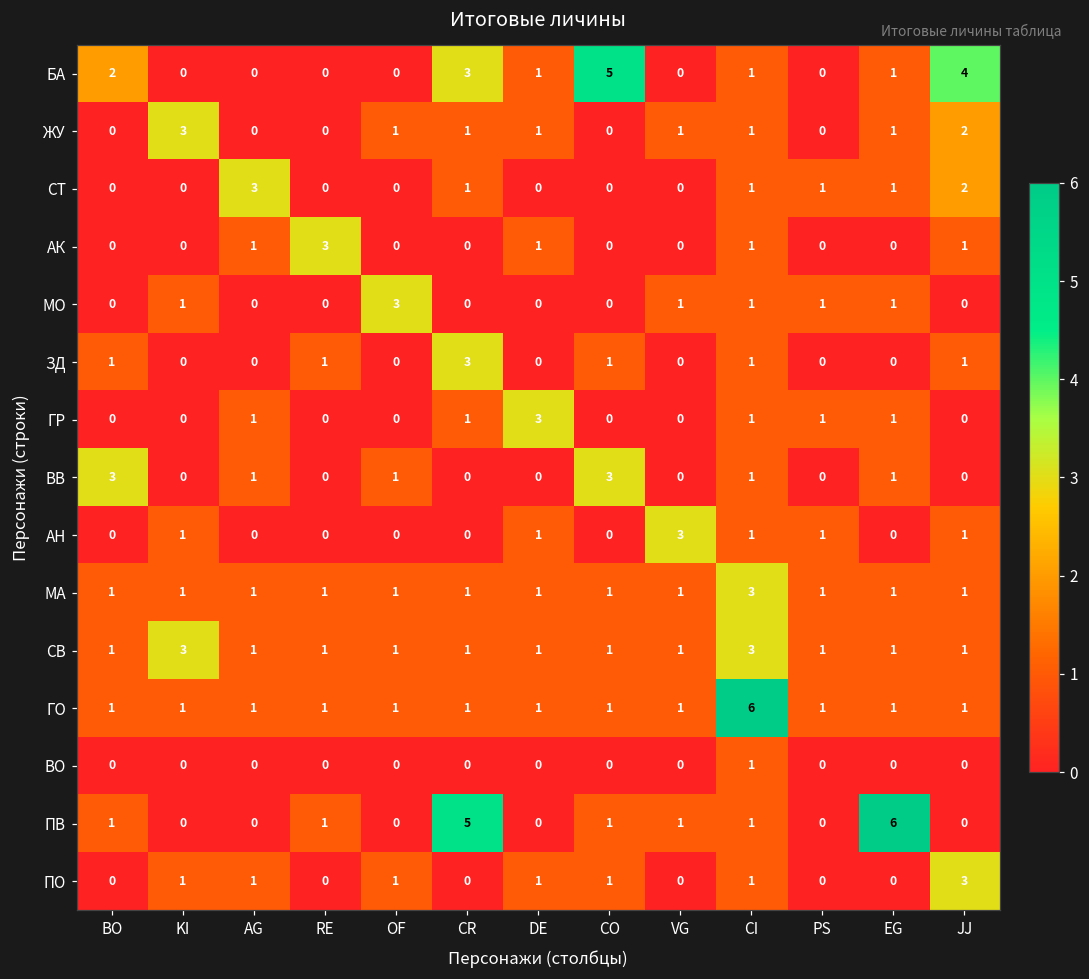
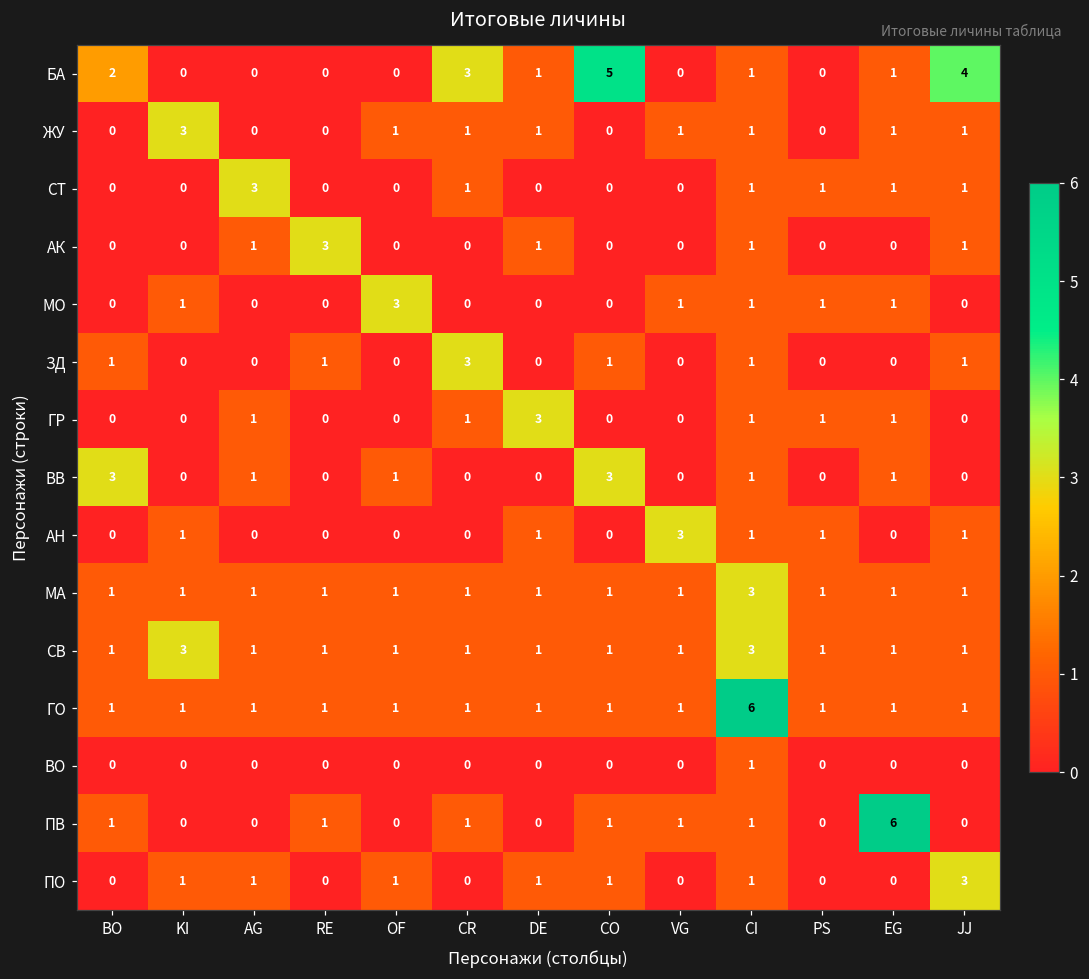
  {
    "БА": {
      "BO": 2,
      "KI": 0,
      "AG": 0,
      "RE": 0,
      "OF": 0,
      "CR": 3,
      "DE": 1,
      "CO": 5,
      "VG": 0,
      "CI": 1,
      "PS": 0,
      "EG": 1,
      "JJ": 4
    },
    "ЖУ": {
      "BO": 0,
      "KI": 3,
      "AG": 0,
      "RE": 0,
      "OF": 1,
      "CR": 1,
      "DE": 1,
      "CO": 0,
      "VG": 1,
      "CI": 1,
      "PS": 0,
      "EG": 1,
-     "JJ": 2
+     "JJ": 1
    },
    "СТ": {
      "BO": 0,
      "KI": 0,
      "AG": 3,
      "RE": 0,
      "OF": 0,
      "CR": 1,
      "DE": 0,
      "CO": 0,
      "VG": 0,
      "CI": 1,
      "PS": 1,
      "EG": 1,
-     "JJ": 2
+     "JJ": 1
    },
    "АК": {
      "BO": 0,
      "KI": 0,
      "AG": 1,
      "RE": 3,
      "OF": 0,
      "CR": 0,
      "DE": 1,
      "CO": 0,
      "VG": 0,
      "CI": 1,
      "PS": 0,
      "EG": 0,
      "JJ": 1
    },
    "МО": {
      "BO": 0,
      "KI": 1,
      "AG": 0,
      "RE": 0,
      "OF": 3,
      "CR": 0,
      "DE": 0,
      "CO": 0,
      "VG": 1,
      "CI": 1,
      "PS": 1,
      "EG": 1,
      "JJ": 0
    },
    "ЗД": {
      "BO": 1,
      "KI": 0,
      "AG": 0,
      "RE": 1,
      "OF": 0,
      "CR": 3,
      "DE": 0,
      "CO": 1,
      "VG": 0,
      "CI": 1,
      "PS": 0,
      "EG": 0,
      "JJ": 1
    },
    "ГР": {
      "BO": 0,
      "KI": 0,
      "AG": 1,
      "RE": 0,
      "OF": 0,
      "CR": 1,
      "DE": 3,
      "CO": 0,
      "VG": 0,
      "CI": 1,
      "PS": 1,
      "EG": 1,
      "JJ": 0
    },
    "ВВ": {
      "BO": 3,
      "KI": 0,
      "AG": 1,
      "RE": 0,
      "OF": 1,
      "CR": 0,
      "DE": 0,
      "CO": 3,
      "VG": 0,
      "CI": 1,
      "PS": 0,
      "EG": 1,
      "JJ": 0
    },
    "АН": {
      "BO": 0,
      "KI": 1,
      "AG": 0,
      "RE": 0,
      "OF": 0,
      "CR": 0,
      "DE": 1,
      "CO": 0,
      "VG": 3,
      "CI": 1,
      "PS": 1,
      "EG": 0,
      "JJ": 1
    },
    "МА": {
      "BO": 1,
      "KI": 1,
      "AG": 1,
      "RE": 1,
      "OF": 1,
      "CR": 1,
      "DE": 1,
      "CO": 1,
      "VG": 1,
      "CI": 3,
      "PS": 1,
      "EG": 1,
      "JJ": 1
    },
    "СВ": {
      "BO": 1,
      "KI": 3,
      "AG": 1,
      "RE": 1,
      "OF": 1,
      "CR": 1,
      "DE": 1,
      "CO": 1,
      "VG": 1,
      "CI": 3,
      "PS": 1,
      "EG": 1,
      "JJ": 1
    },
    "ГО": {
      "BO": 1,
      "KI": 1,
      "AG": 1,
      "RE": 1,
      "OF": 1,
      "CR": 1,
      "DE": 1,
      "CO": 1,
      "VG": 1,
      "CI": 6,
      "PS": 1,
      "EG": 1,
      "JJ": 1
    },
    "ВО": {
      "BO": 0,
      "KI": 0,
      "AG": 0,
      "RE": 0,
      "OF": 0,
      "CR": 0,
      "DE": 0,
      "CO": 0,
      "VG": 0,
      "CI": 1,
      "PS": 0,
      "EG": 0,
      "JJ": 0
    },
    "ПВ": {
      "BO": 1,
      "KI": 0,
      "AG": 0,
      "RE": 1,
      "OF": 0,
-     "CR": 5,
+     "CR": 1,
      "DE": 0,
      "CO": 1,
      "VG": 1,
      "CI": 1,
      "PS": 0,
      "EG": 6,
      "JJ": 0
    },
    "ПО": {
      "BO": 0,
      "KI": 1,
      "AG": 1,
      "RE": 0,
      "OF": 1,
      "CR": 0,
      "DE": 1,
      "CO": 1,
      "VG": 0,
      "CI": 1,
      "PS": 0,
      "EG": 0,
      "JJ": 3
    }
  }
